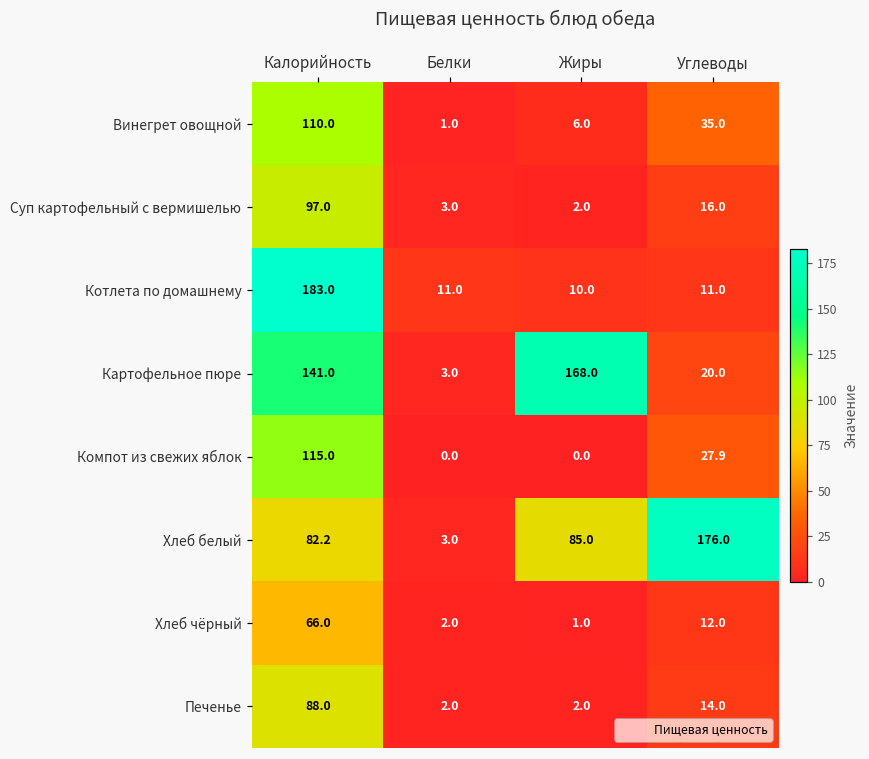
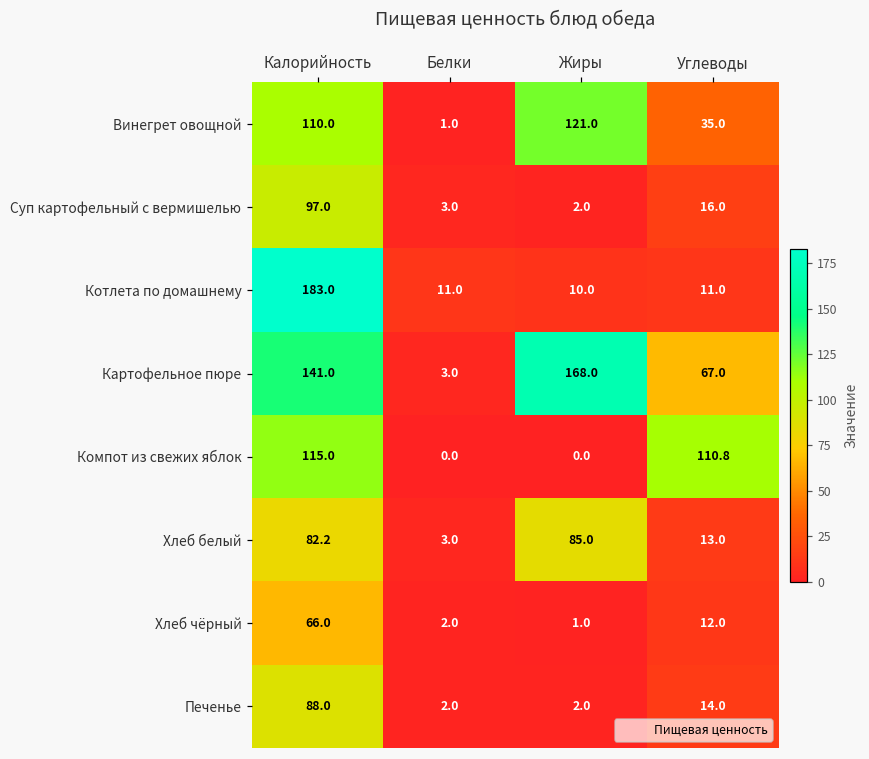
  {
    "Винегрет овощной": {
      "Калорийность": 110.0,
      "Белки": 1.0,
-     "Жиры": 6.0,
+     "Жиры": 121.0,
      "Углеводы": 35.0
    },
    "Суп картофельный с вермишелью": {
      "Калорийность": 97.0,
      "Белки": 3.0,
      "Жиры": 2.0,
      "Углеводы": 16.0
    },
    "Котлета по домашнему": {
      "Калорийность": 183.0,
      "Белки": 11.0,
      "Жиры": 10.0,
      "Углеводы": 11.0
    },
    "Картофельное пюре": {
      "Калорийность": 141.0,
      "Белки": 3.0,
      "Жиры": 168.0,
-     "Углеводы": 20.0
+     "Углеводы": 67.0
    },
    "Компот из свежих яблок": {
      "Калорийность": 115.0,
      "Белки": 0.0,
      "Жиры": 0.0,
-     "Углеводы": 27.9
+     "Углеводы": 110.8
    },
    "Хлеб белый": {
      "Калорийность": 82.2,
      "Белки": 3.0,
      "Жиры": 85.0,
-     "Углеводы": 176.0
+     "Углеводы": 13.0
    },
    "Хлеб чёрный": {
      "Калорийность": 66.0,
      "Белки": 2.0,
      "Жиры": 1.0,
      "Углеводы": 12.0
    },
    "Печенье": {
      "Калорийность": 88.0,
      "Белки": 2.0,
      "Жиры": 2.0,
      "Углеводы": 14.0
    }
  }
